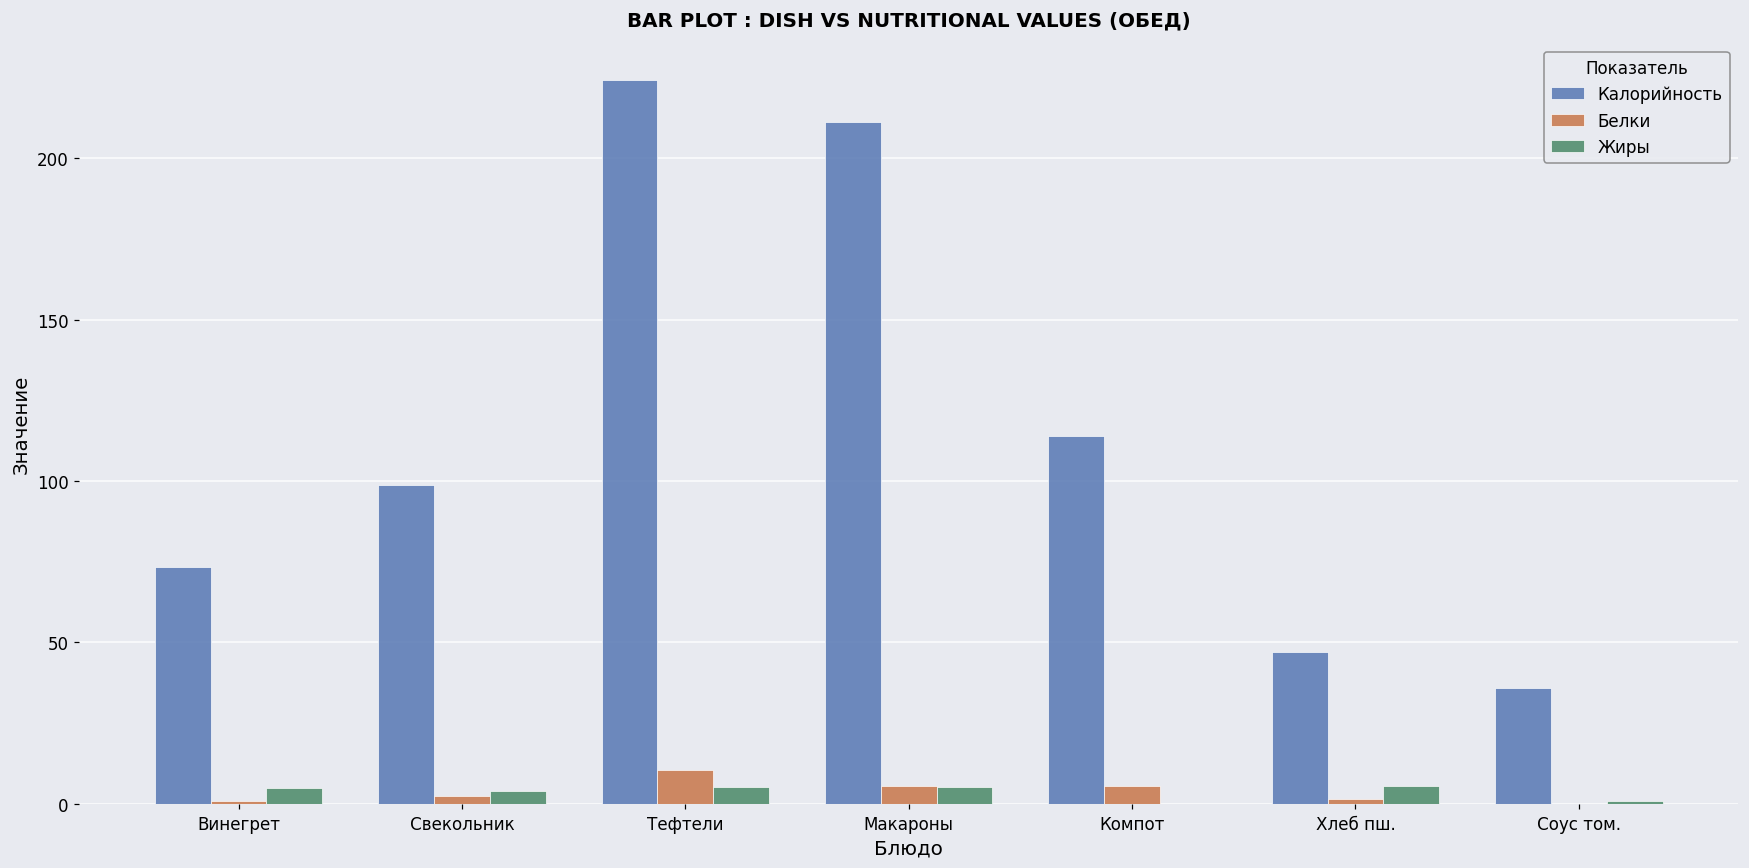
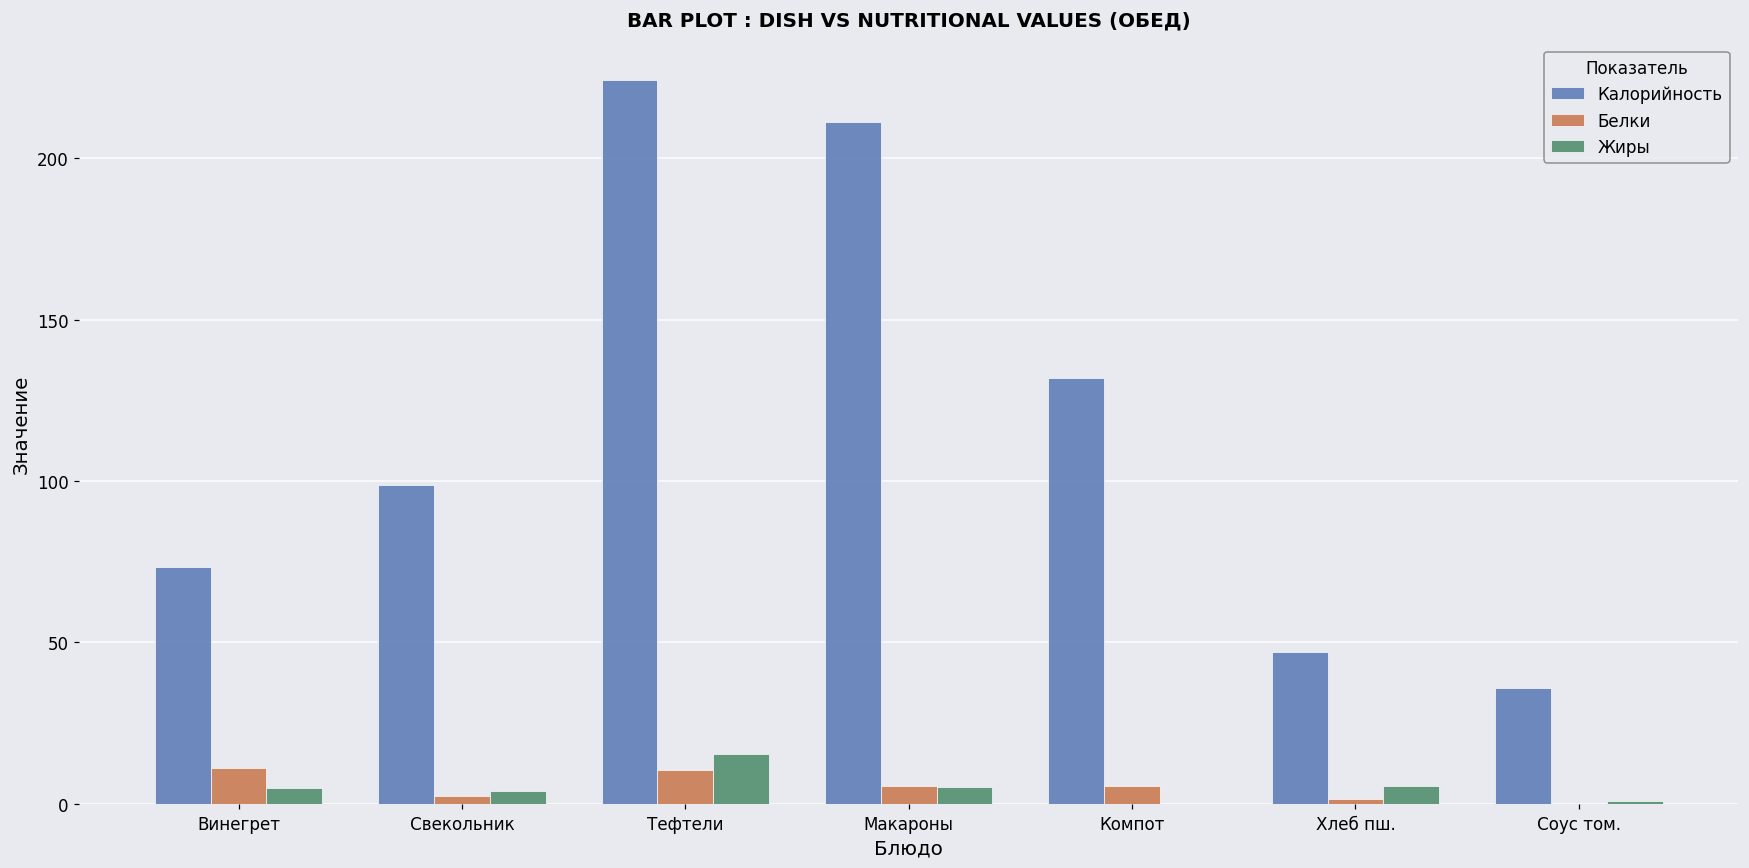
  {
    "Калорийность": {
      "Винегрет": 73,
      "Свекольник": 99,
      "Тефтели": 224,
      "Макароны": 211,
-     "Компот": 114,
+     "Компот": 132,
      "Хлеб пш.": 47,
      "Соус том.": 36
    },
    "Белки": {
-     "Винегрет": 1,
+     "Винегрет": 11,
      "Свекольник": 2,
      "Тефтели": 11,
      "Макароны": 6,
      "Компот": 6,
      "Хлеб пш.": 2,
      "Соус том.": 0
    },
    "Жиры": {
      "Винегрет": 5,
      "Свекольник": 4,
-     "Тефтели": 5,
+     "Тефтели": 16,
      "Макароны": 5,
      "Компот": 0,
      "Хлеб пш.": 5,
      "Соус том.": 1
    }
  }
